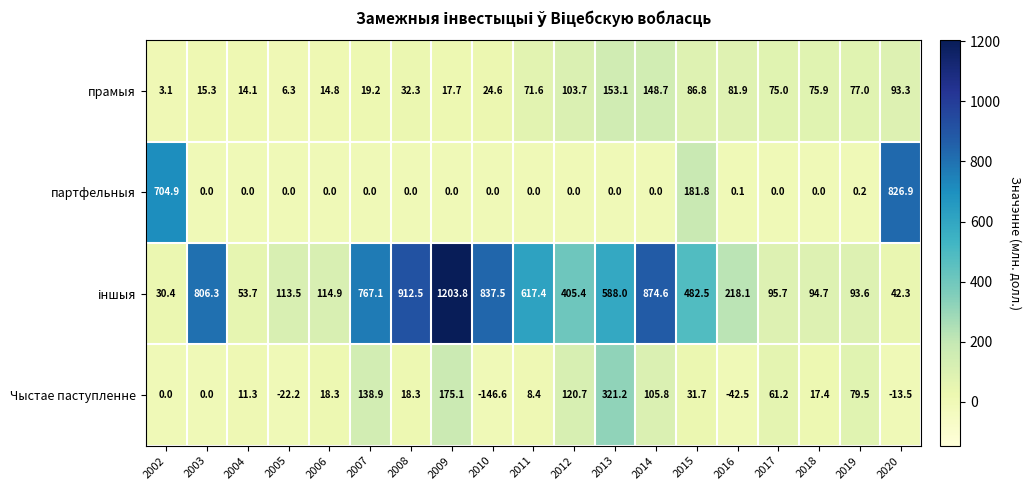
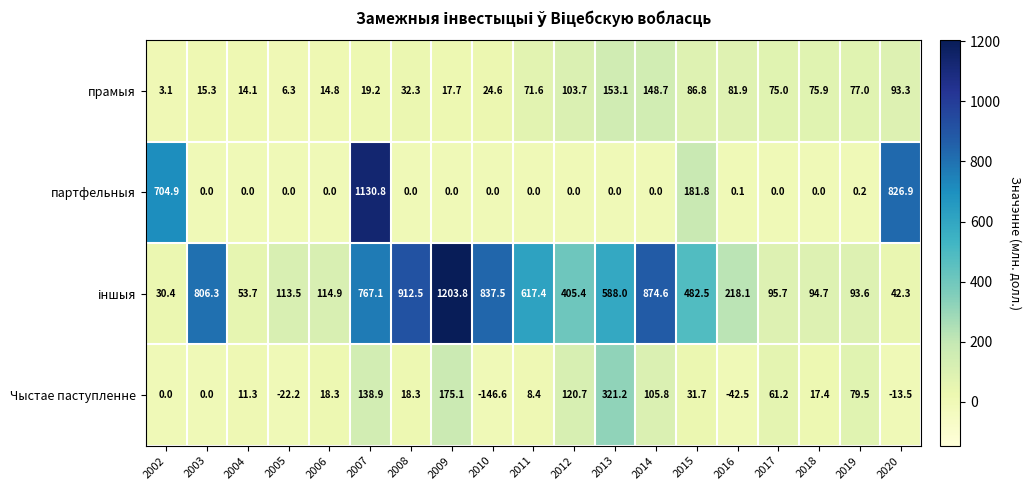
  {
    "прамыя": {
      "2002": 3.1,
      "2003": 15.3,
      "2004": 14.1,
      "2005": 6.3,
      "2006": 14.8,
      "2007": 19.2,
      "2008": 32.3,
      "2009": 17.7,
      "2010": 24.6,
      "2011": 71.6,
      "2012": 103.7,
      "2013": 153.1,
      "2014": 148.7,
      "2015": 86.8,
      "2016": 81.9,
      "2017": 75.0,
      "2018": 75.9,
      "2019": 77.0,
      "2020": 93.3
    },
    "партфельныя": {
      "2002": 704.9,
      "2003": 0.0,
      "2004": 0.0,
      "2005": 0.0,
      "2006": 0.0,
-     "2007": 0.0,
+     "2007": 1130.8,
      "2008": 0.0,
      "2009": 0.0,
      "2010": 0.0,
      "2011": 0.0,
      "2012": 0.0,
      "2013": 0.0,
      "2014": 0.0,
      "2015": 181.8,
      "2016": 0.1,
      "2017": 0.0,
      "2018": 0.0,
      "2019": 0.2,
      "2020": 826.9
    },
    "іншыя": {
      "2002": 30.4,
      "2003": 806.3,
      "2004": 53.7,
      "2005": 113.5,
      "2006": 114.9,
      "2007": 767.1,
      "2008": 912.5,
      "2009": 1203.8,
      "2010": 837.5,
      "2011": 617.4,
      "2012": 405.4,
      "2013": 588.0,
      "2014": 874.6,
      "2015": 482.5,
      "2016": 218.1,
      "2017": 95.7,
      "2018": 94.7,
      "2019": 93.6,
      "2020": 42.3
    },
    "Чыстае паступленне": {
      "2002": 0.0,
      "2003": 0.0,
      "2004": 11.3,
      "2005": -22.2,
      "2006": 18.3,
      "2007": 138.9,
      "2008": 18.3,
      "2009": 175.1,
      "2010": -146.6,
      "2011": 8.4,
      "2012": 120.7,
      "2013": 321.2,
      "2014": 105.8,
      "2015": 31.7,
      "2016": -42.5,
      "2017": 61.2,
      "2018": 17.4,
      "2019": 79.5,
      "2020": -13.5
    }
  }
